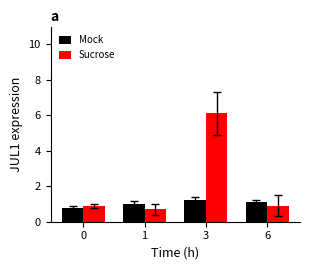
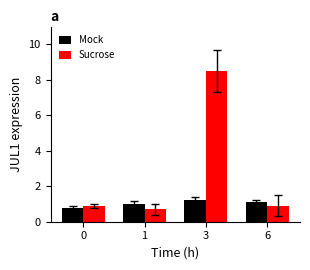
  {
    "Mock": {
      "0": 0.8,
      "1": 1.0,
      "3": 1.2,
      "6": 1.1
    },
    "Sucrose": {
      "0": 0.9,
      "1": 0.7,
-     "3": 6.1,
+     "3": 8.5,
      "6": 0.9
    }
  }
